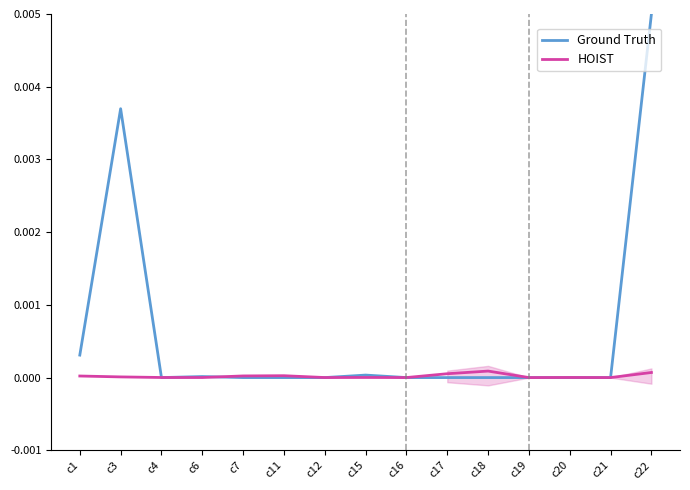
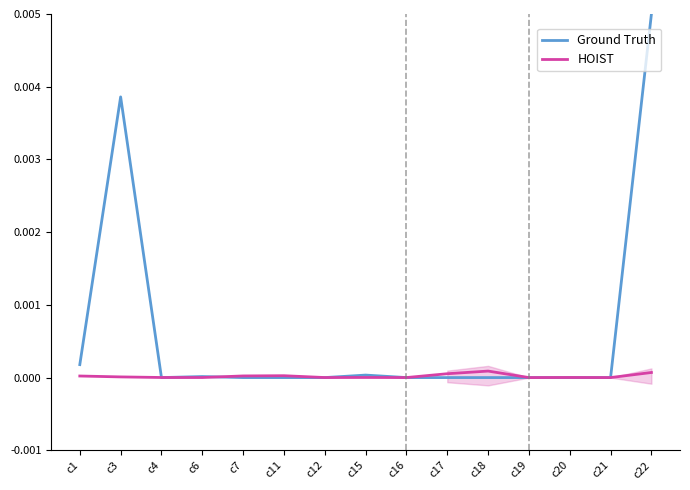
  {
    "Ground Truth": {
-     "c1": 0.0003,
-     "c3": 0.0037,
+     "c1": 0.0002,
+     "c3": 0.0039,
      "c17": 0.0000,
      "c18": 0.0000,
      "c22": 0.0050
    }
  }
